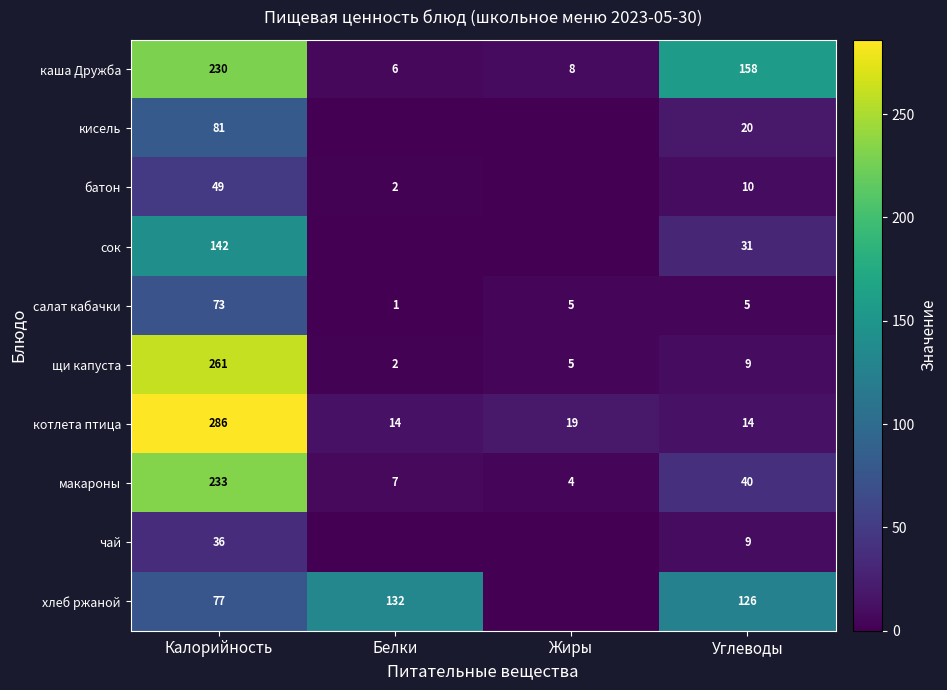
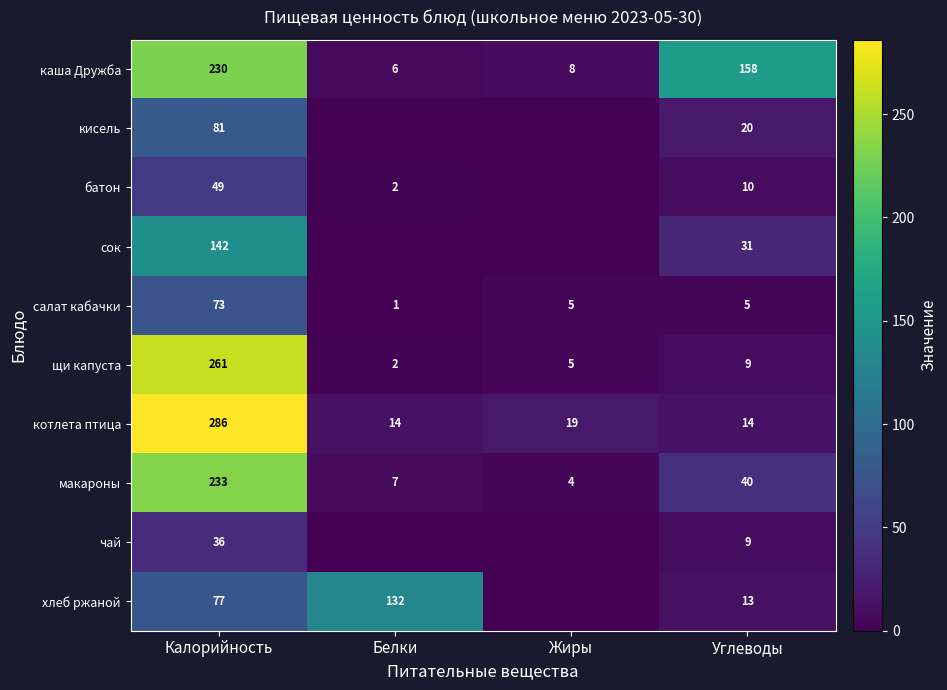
  {
    "каша Дружба": {
      "Калорийность": 230,
      "Белки": 6,
      "Жиры": 8,
      "Углеводы": 158
    },
    "кисель": {
      "Калорийность": 81,
      "Углеводы": 20
    },
    "батон": {
      "Калорийность": 49,
      "Белки": 2,
      "Углеводы": 10
    },
    "сок": {
      "Калорийность": 142,
      "Углеводы": 31
    },
    "салат кабачки": {
      "Калорийность": 73,
      "Белки": 1,
      "Жиры": 5,
      "Углеводы": 5
    },
    "щи капуста": {
      "Калорийность": 261,
      "Белки": 2,
      "Жиры": 5,
      "Углеводы": 9
    },
    "котлета птица": {
      "Калорийность": 286,
      "Белки": 14,
      "Жиры": 19,
      "Углеводы": 14
    },
    "макароны": {
      "Калорийность": 233,
      "Белки": 7,
      "Жиры": 4,
      "Углеводы": 40
    },
    "чай": {
      "Калорийность": 36,
      "Углеводы": 9
    },
    "хлеб ржаной": {
      "Калорийность": 77,
      "Белки": 132,
-     "Углеводы": 126
+     "Углеводы": 13
    }
  }
